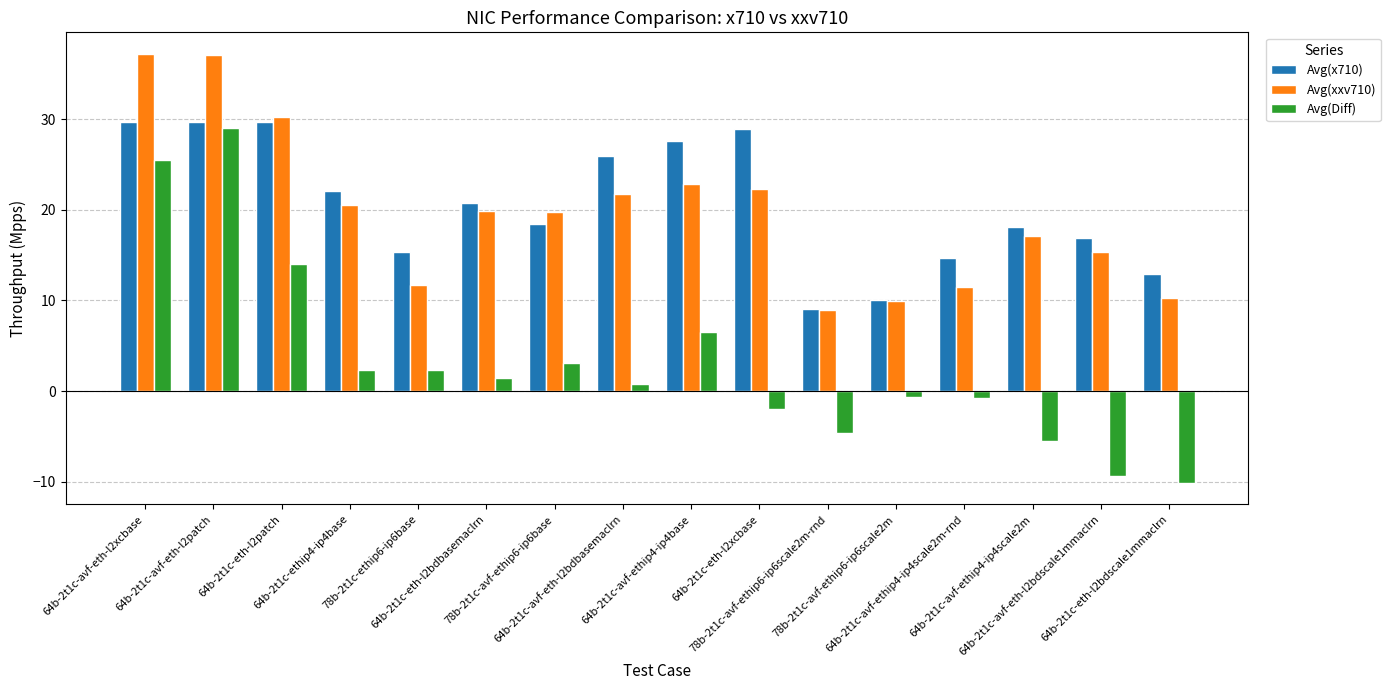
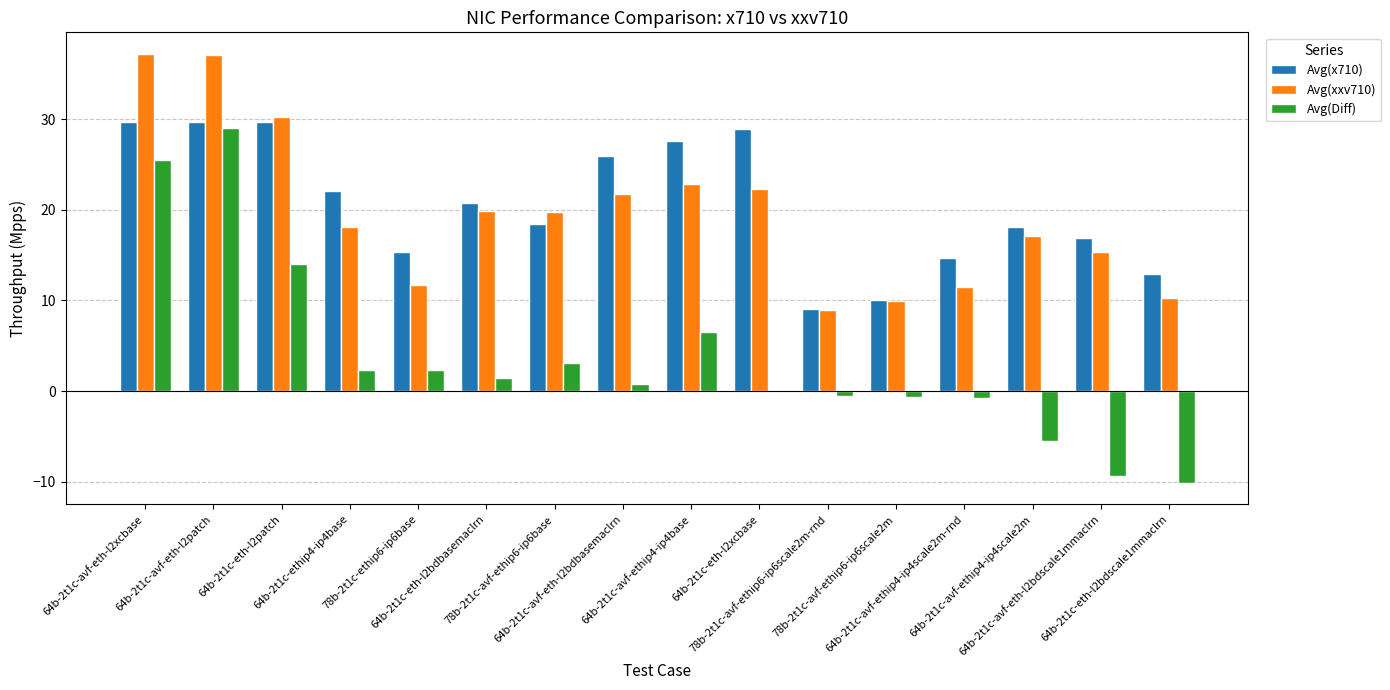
  {
    "Avg(x710)": {
      "64b-2t1c-avf-eth-l2xcbase": 30,
      "64b-2t1c-avf-eth-l2patch": 30,
      "64b-2t1c-eth-l2patch": 30,
      "64b-2t1c-ethip4-ip4base": 22,
      "78b-2t1c-ethip6-ip6base": 15,
      "64b-2t1c-eth-l2bdbasemaclrn": 21,
      "78b-2t1c-avf-ethip6-ip6base": 18,
      "64b-2t1c-avf-eth-l2bdbasemaclrn": 26,
      "64b-2t1c-avf-ethip4-ip4base": 28,
      "64b-2t1c-eth-l2xcbase": 29,
      "78b-2t1c-avf-ethip6-ip6scale2m-rnd": 9,
      "78b-2t1c-avf-ethip6-ip6scale2m": 10,
      "64b-2t1c-avf-ethip4-ip4scale2m-rnd": 15,
      "64b-2t1c-avf-ethip4-ip4scale2m": 18,
      "64b-2t1c-avf-eth-l2bdscale1mmaclrn": 17,
      "64b-2t1c-eth-l2bdscale1mmaclrn": 13
    },
    "Avg(xxv710)": {
      "64b-2t1c-avf-eth-l2xcbase": 37,
      "64b-2t1c-avf-eth-l2patch": 37,
      "64b-2t1c-eth-l2patch": 30,
-     "64b-2t1c-ethip4-ip4base": 20,
+     "64b-2t1c-ethip4-ip4base": 18,
      "78b-2t1c-ethip6-ip6base": 12,
      "64b-2t1c-eth-l2bdbasemaclrn": 20,
      "78b-2t1c-avf-ethip6-ip6base": 20,
      "64b-2t1c-avf-eth-l2bdbasemaclrn": 22,
      "64b-2t1c-avf-ethip4-ip4base": 23,
      "64b-2t1c-eth-l2xcbase": 22,
      "78b-2t1c-avf-ethip6-ip6scale2m-rnd": 9,
      "78b-2t1c-avf-ethip6-ip6scale2m": 10,
      "64b-2t1c-avf-ethip4-ip4scale2m-rnd": 12,
      "64b-2t1c-avf-ethip4-ip4scale2m": 17,
      "64b-2t1c-avf-eth-l2bdscale1mmaclrn": 15,
      "64b-2t1c-eth-l2bdscale1mmaclrn": 10
    },
    "Avg(Diff)": {
      "64b-2t1c-avf-eth-l2xcbase": 25,
      "64b-2t1c-avf-eth-l2patch": 29,
      "64b-2t1c-eth-l2patch": 14,
      "64b-2t1c-ethip4-ip4base": 2,
      "78b-2t1c-ethip6-ip6base": 2,
      "64b-2t1c-eth-l2bdbasemaclrn": 1,
      "78b-2t1c-avf-ethip6-ip6base": 3,
      "64b-2t1c-avf-eth-l2bdbasemaclrn": 1,
      "64b-2t1c-avf-ethip4-ip4base": 6,
-     "64b-2t1c-eth-l2xcbase": -2,
-     "78b-2t1c-avf-ethip6-ip6scale2m-rnd": -5,
+     "64b-2t1c-eth-l2xcbase": 0,
+     "78b-2t1c-avf-ethip6-ip6scale2m-rnd": -1,
      "78b-2t1c-avf-ethip6-ip6scale2m": -1,
      "64b-2t1c-avf-ethip4-ip4scale2m-rnd": -1,
      "64b-2t1c-avf-ethip4-ip4scale2m": -6,
      "64b-2t1c-avf-eth-l2bdscale1mmaclrn": -9,
      "64b-2t1c-eth-l2bdscale1mmaclrn": -10
    }
  }
